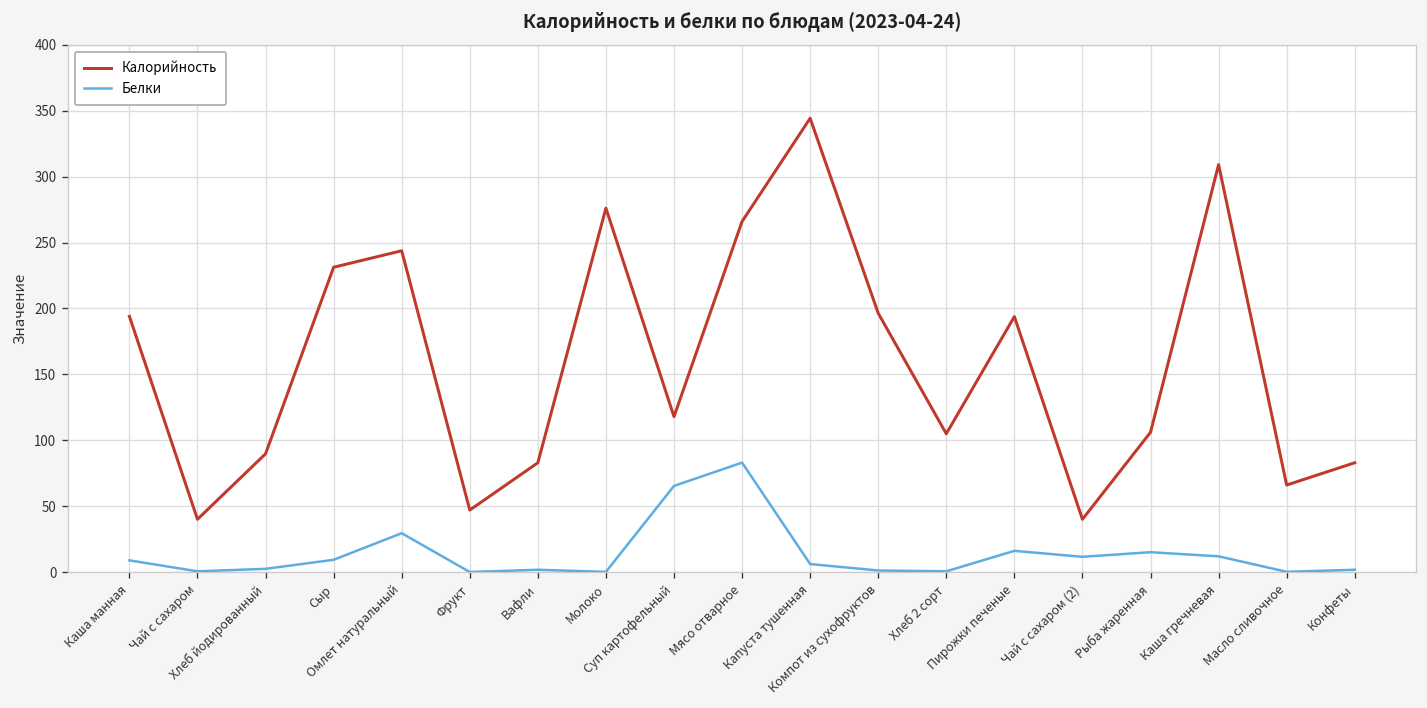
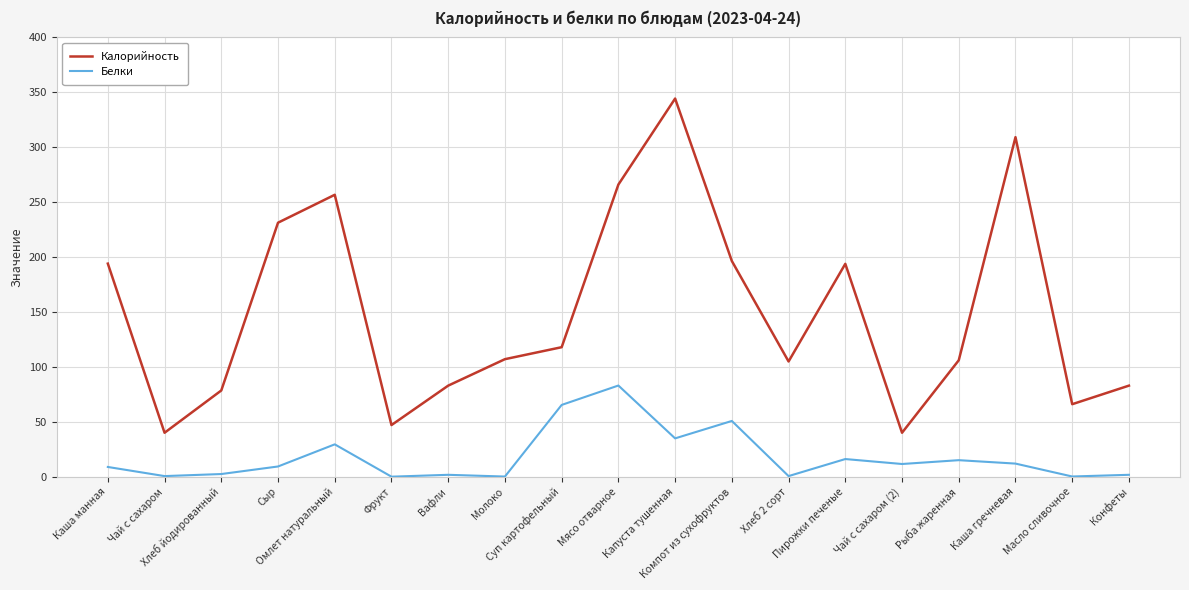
  {
    "Калорийность": {
      "Каша манная": 194,
      "Чай с сахаром": 40,
-     "Хлеб йодированный": 90,
+     "Хлеб йодированный": 79,
      "Сыр": 231,
-     "Омлет натуральный": 244,
+     "Омлет натуральный": 257,
      "Фрукт": 47,
      "Вафли": 83,
-     "Молоко": 276,
+     "Молоко": 107,
      "Суп картофельный": 118,
      "Мясо отварное": 266,
      "Капуста тушенная": 344,
      "Компот из сухофруктов": 196,
      "Хлеб 2 сорт": 105,
      "Пирожки печеные": 194,
      "Чай с сахаром (2)": 40,
      "Рыба жаренная": 106,
      "Каша гречневая": 309,
      "Масло сливочное": 66,
      "Конфеты": 83
    },
    "Белки": {
      "Каша манная": 9,
      "Чай с сахаром": 1,
      "Хлеб йодированный": 2,
      "Сыр": 9,
      "Омлет натуральный": 29,
      "Фрукт": 0,
      "Вафли": 2,
      "Молоко": 0,
      "Суп картофельный": 65,
      "Мясо отварное": 83,
-     "Капуста тушенная": 6,
-     "Компот из сухофруктов": 1,
+     "Капуста тушенная": 35,
+     "Компот из сухофруктов": 51,
      "Хлеб 2 сорт": 1,
      "Пирожки печеные": 16,
      "Чай с сахаром (2)": 12,
      "Рыба жаренная": 15,
      "Каша гречневая": 12,
      "Масло сливочное": 0,
      "Конфеты": 2
    }
  }
